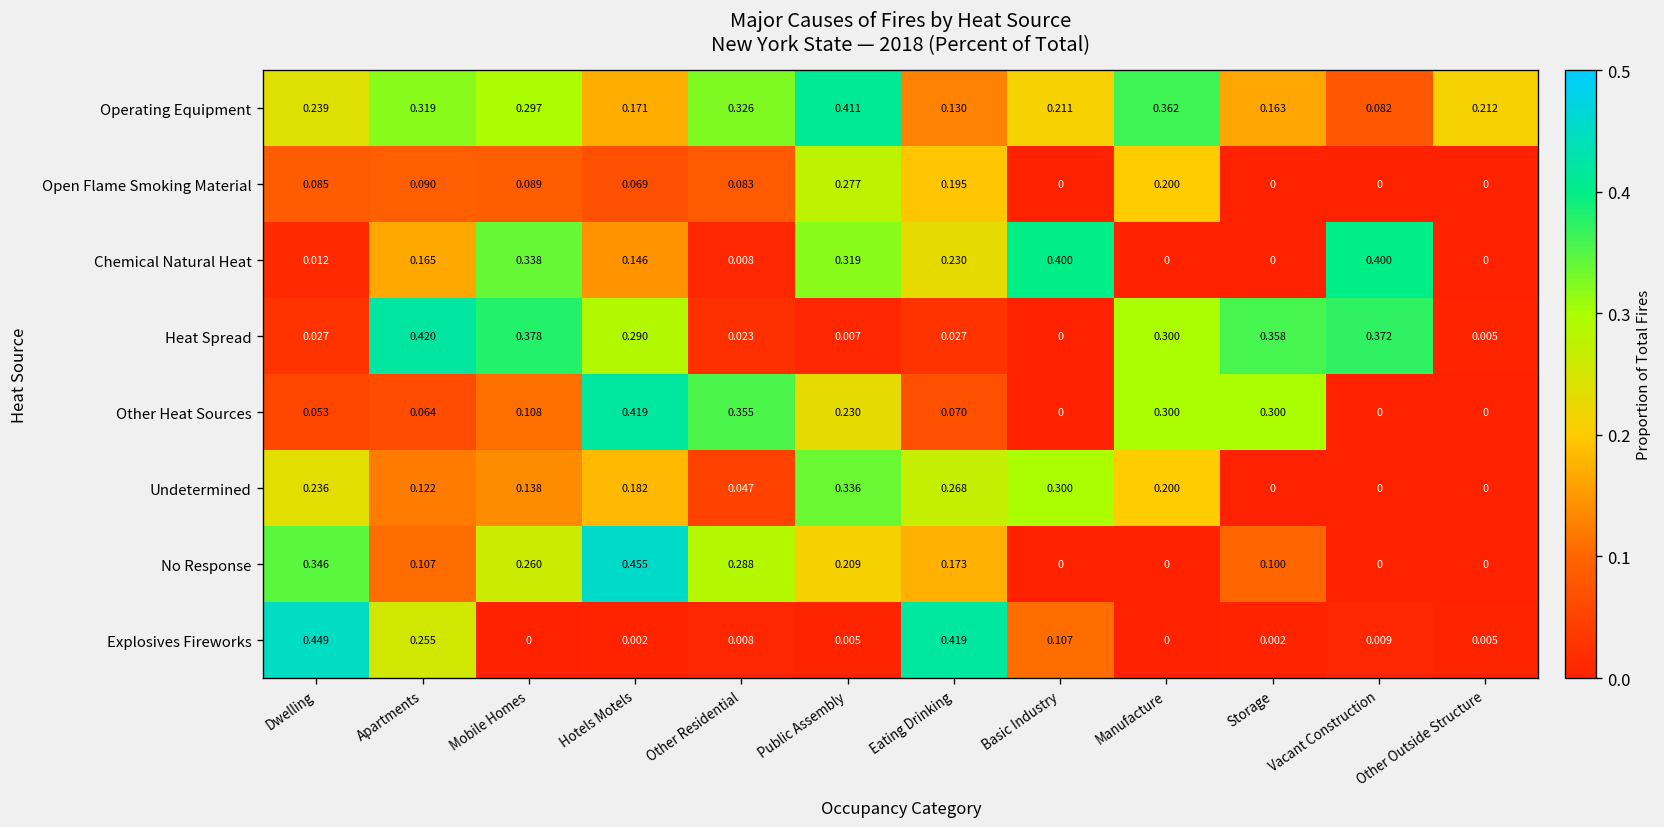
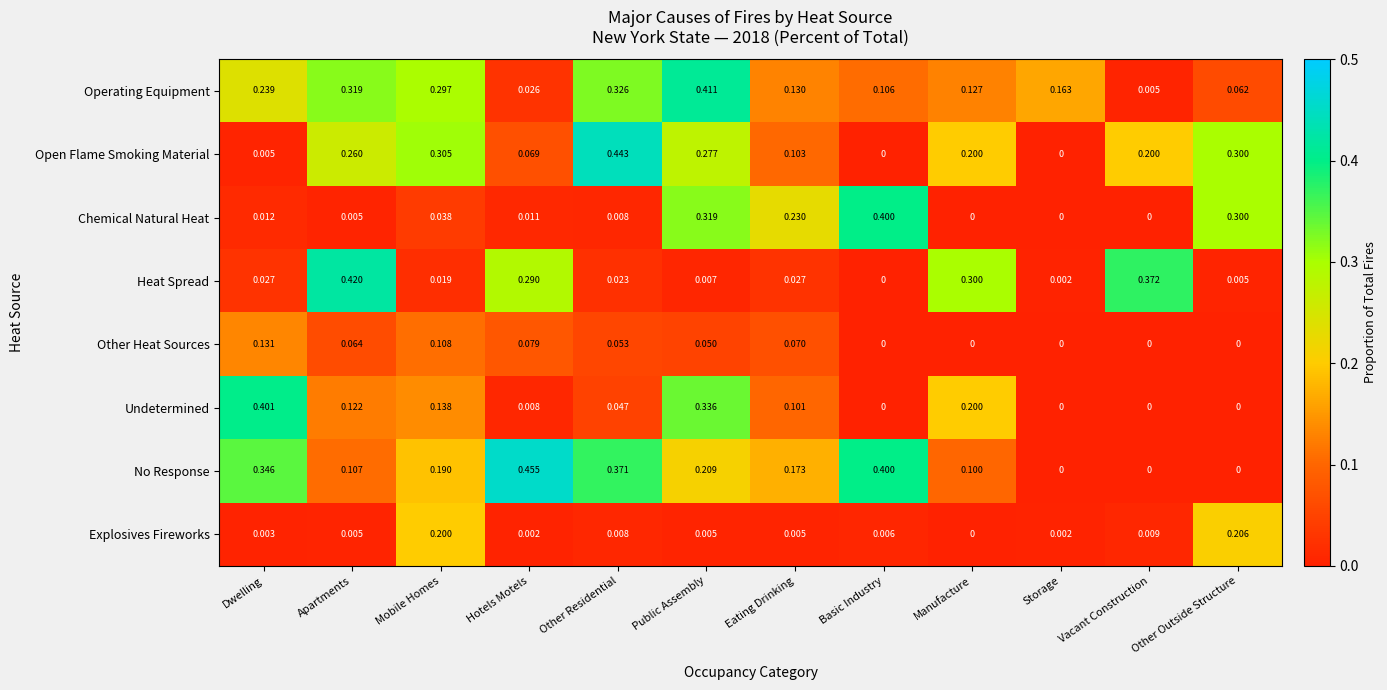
  {
    "Operating Equipment": {
      "Dwelling": 0.239,
      "Apartments": 0.319,
      "Mobile Homes": 0.297,
-     "Hotels Motels": 0.171,
+     "Hotels Motels": 0.026,
      "Other Residential": 0.326,
      "Public Assembly": 0.411,
      "Eating Drinking": 0.130,
-     "Basic Industry": 0.211,
-     "Manufacture": 0.362,
+     "Basic Industry": 0.106,
+     "Manufacture": 0.127,
      "Storage": 0.163,
-     "Vacant Construction": 0.082,
-     "Other Outside Structure": 0.212
+     "Vacant Construction": 0.005,
+     "Other Outside Structure": 0.062
    },
    "Open Flame Smoking Material": {
-     "Dwelling": 0.085,
-     "Apartments": 0.090,
-     "Mobile Homes": 0.089,
+     "Dwelling": 0.005,
+     "Apartments": 0.260,
+     "Mobile Homes": 0.305,
      "Hotels Motels": 0.069,
-     "Other Residential": 0.083,
+     "Other Residential": 0.443,
      "Public Assembly": 0.277,
-     "Eating Drinking": 0.195,
+     "Eating Drinking": 0.103,
      "Basic Industry": 0,
      "Manufacture": 0.200,
      "Storage": 0,
-     "Vacant Construction": 0,
-     "Other Outside Structure": 0
+     "Vacant Construction": 0.200,
+     "Other Outside Structure": 0.300
    },
    "Chemical Natural Heat": {
      "Dwelling": 0.012,
-     "Apartments": 0.165,
-     "Mobile Homes": 0.338,
-     "Hotels Motels": 0.146,
+     "Apartments": 0.005,
+     "Mobile Homes": 0.038,
+     "Hotels Motels": 0.011,
      "Other Residential": 0.008,
      "Public Assembly": 0.319,
      "Eating Drinking": 0.230,
      "Basic Industry": 0.400,
      "Manufacture": 0,
      "Storage": 0,
-     "Vacant Construction": 0.400,
-     "Other Outside Structure": 0
+     "Vacant Construction": 0,
+     "Other Outside Structure": 0.300
    },
    "Heat Spread": {
      "Dwelling": 0.027,
      "Apartments": 0.420,
-     "Mobile Homes": 0.378,
+     "Mobile Homes": 0.019,
      "Hotels Motels": 0.290,
      "Other Residential": 0.023,
      "Public Assembly": 0.007,
      "Eating Drinking": 0.027,
      "Basic Industry": 0,
      "Manufacture": 0.300,
-     "Storage": 0.358,
+     "Storage": 0.002,
      "Vacant Construction": 0.372,
      "Other Outside Structure": 0.005
    },
    "Other Heat Sources": {
-     "Dwelling": 0.053,
+     "Dwelling": 0.131,
      "Apartments": 0.064,
      "Mobile Homes": 0.108,
-     "Hotels Motels": 0.419,
-     "Other Residential": 0.355,
-     "Public Assembly": 0.230,
+     "Hotels Motels": 0.079,
+     "Other Residential": 0.053,
+     "Public Assembly": 0.050,
      "Eating Drinking": 0.070,
      "Basic Industry": 0,
-     "Manufacture": 0.300,
-     "Storage": 0.300,
+     "Manufacture": 0,
+     "Storage": 0,
      "Vacant Construction": 0,
      "Other Outside Structure": 0
    },
    "Undetermined": {
-     "Dwelling": 0.236,
+     "Dwelling": 0.401,
      "Apartments": 0.122,
      "Mobile Homes": 0.138,
-     "Hotels Motels": 0.182,
+     "Hotels Motels": 0.008,
      "Other Residential": 0.047,
      "Public Assembly": 0.336,
-     "Eating Drinking": 0.268,
-     "Basic Industry": 0.300,
+     "Eating Drinking": 0.101,
+     "Basic Industry": 0,
      "Manufacture": 0.200,
      "Storage": 0,
      "Vacant Construction": 0,
      "Other Outside Structure": 0
    },
    "No Response": {
      "Dwelling": 0.346,
      "Apartments": 0.107,
-     "Mobile Homes": 0.260,
+     "Mobile Homes": 0.190,
      "Hotels Motels": 0.455,
-     "Other Residential": 0.288,
+     "Other Residential": 0.371,
      "Public Assembly": 0.209,
      "Eating Drinking": 0.173,
-     "Basic Industry": 0,
-     "Manufacture": 0,
-     "Storage": 0.100,
+     "Basic Industry": 0.400,
+     "Manufacture": 0.100,
+     "Storage": 0,
      "Vacant Construction": 0,
      "Other Outside Structure": 0
    },
    "Explosives Fireworks": {
-     "Dwelling": 0.449,
-     "Apartments": 0.255,
-     "Mobile Homes": 0,
+     "Dwelling": 0.003,
+     "Apartments": 0.005,
+     "Mobile Homes": 0.200,
      "Hotels Motels": 0.002,
      "Other Residential": 0.008,
      "Public Assembly": 0.005,
-     "Eating Drinking": 0.419,
-     "Basic Industry": 0.107,
+     "Eating Drinking": 0.005,
+     "Basic Industry": 0.006,
      "Manufacture": 0,
      "Storage": 0.002,
      "Vacant Construction": 0.009,
-     "Other Outside Structure": 0.005
+     "Other Outside Structure": 0.206
    }
  }
